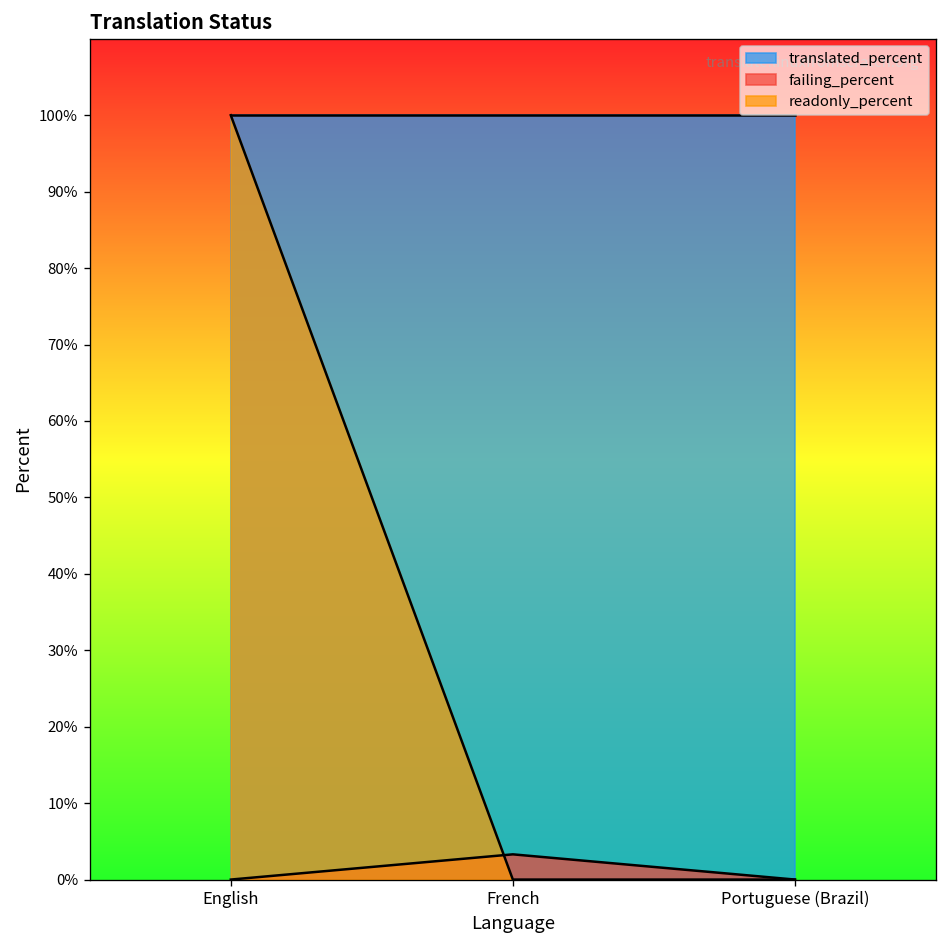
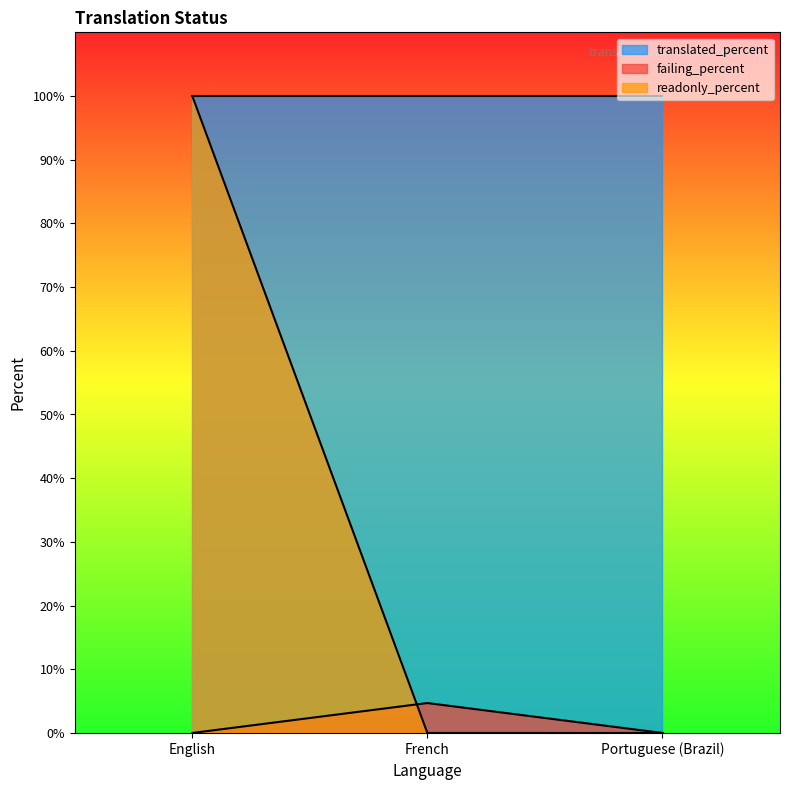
  {
    "translated_percent": {
      "French": "100%"
    },
    "failing_percent": {
      "English": "0%",
-     "French": "3%"
+     "French": "5%"
    },
    "readonly_percent": {
      "French": "0%"
    }
  }
